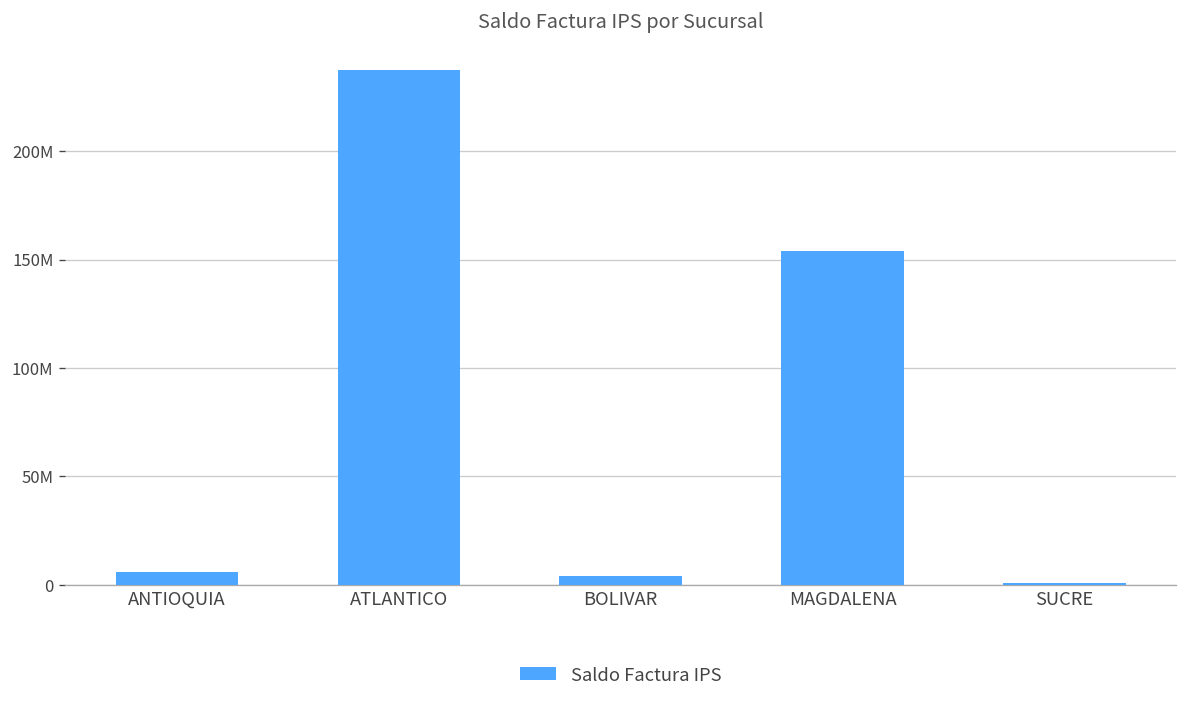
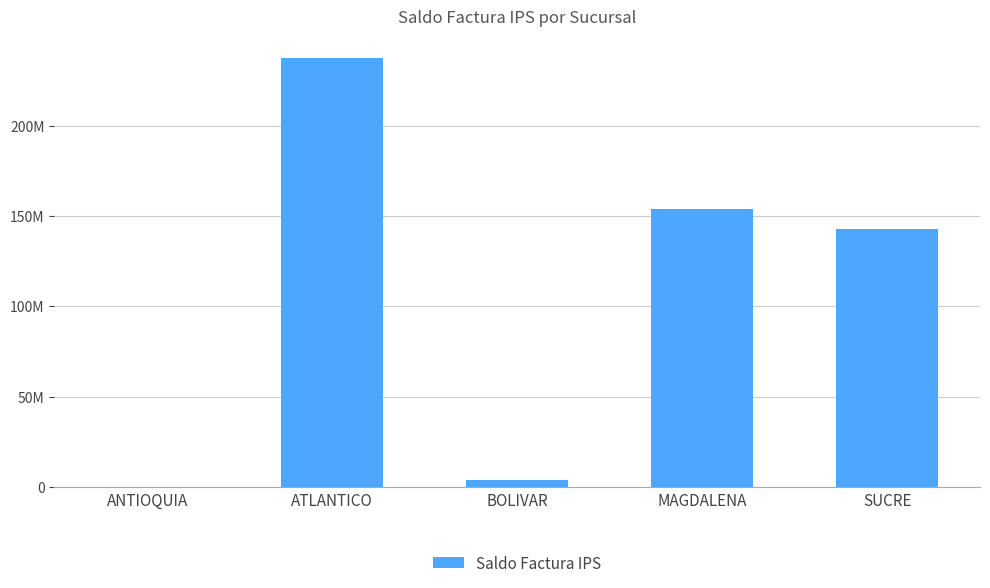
  {
-   "ANTIOQUIA": 6000000,
+   "ANTIOQUIA": 0,
    "ATLANTICO": 238000000,
    "BOLIVAR": 4000000,
    "MAGDALENA": 154000000,
-   "SUCRE": 1000000
+   "SUCRE": 143000000
  }
